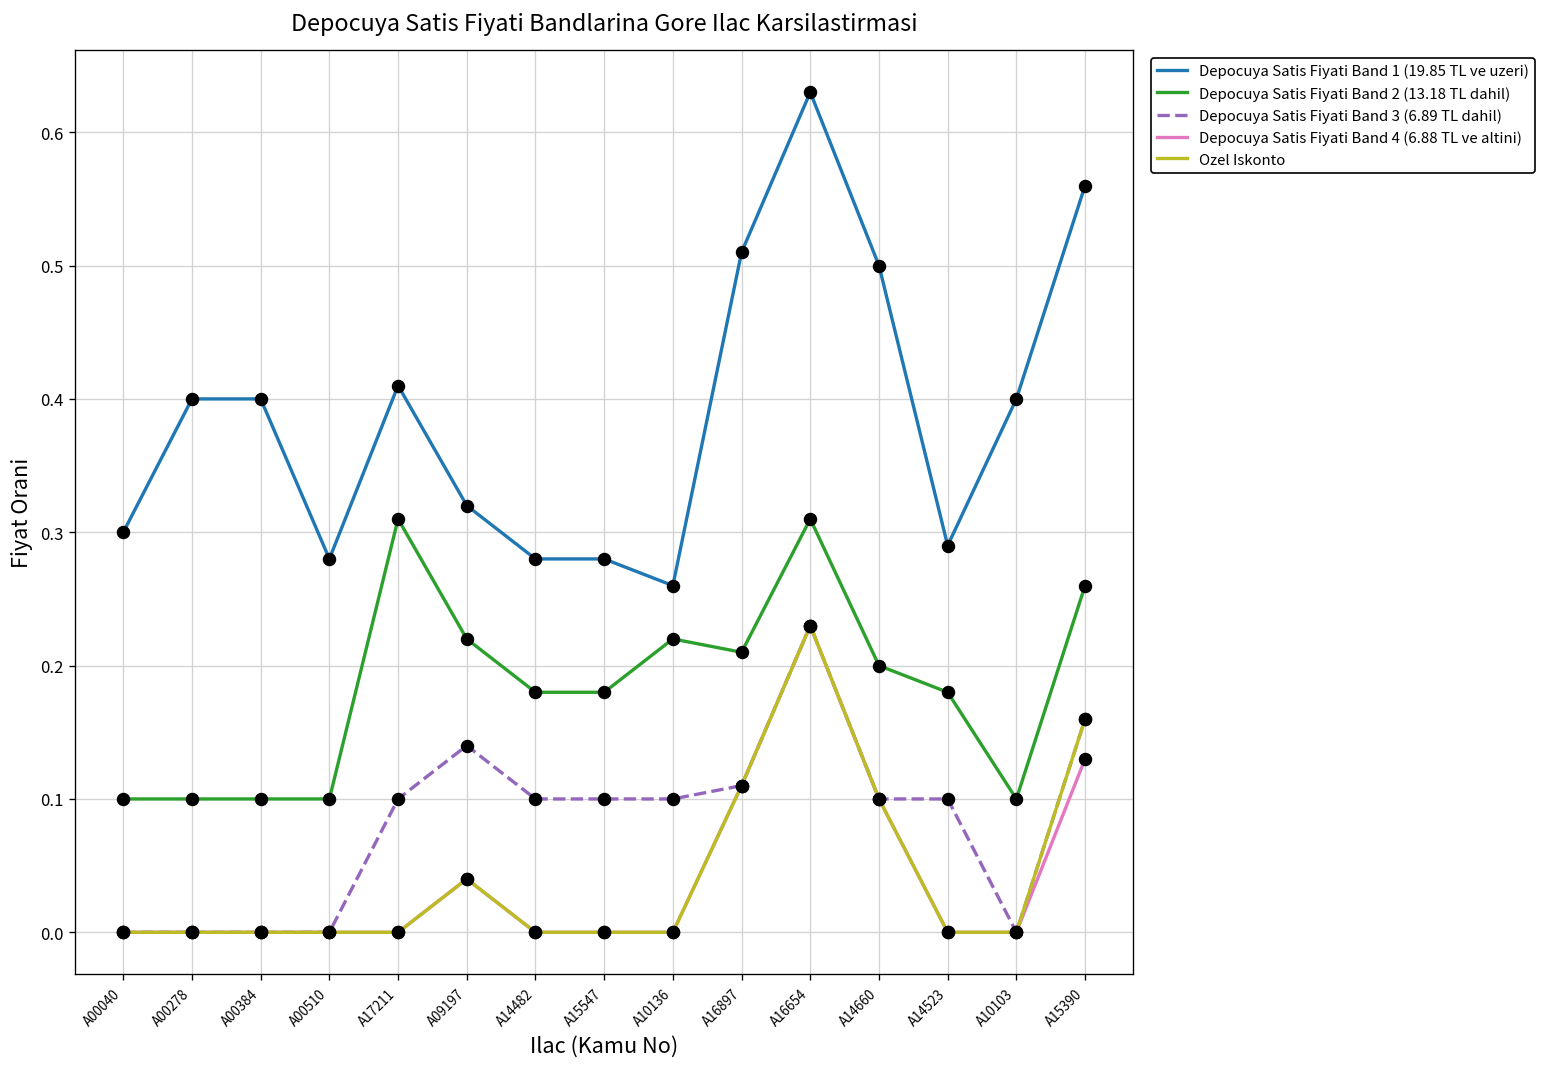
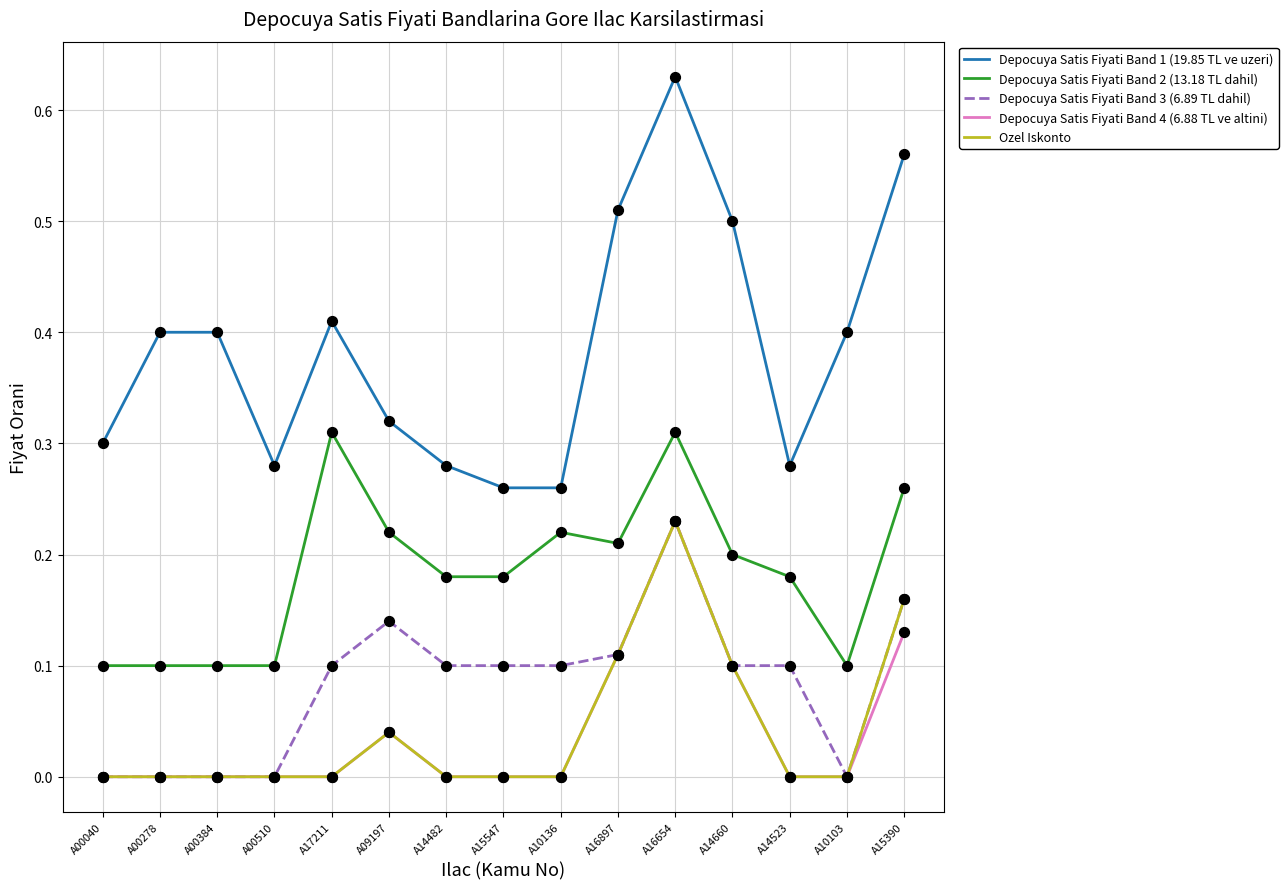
  {
    "Depocuya Satis Fiyati Band 1 (19.85 TL ve uzeri)": {
      "A00040": 0.30,
      "A00278": 0.40,
      "A00384": 0.40,
      "A00510": 0.28,
      "A17211": 0.41,
      "A09197": 0.32,
      "A14482": 0.28,
-     "A15547": 0.28,
+     "A15547": 0.26,
      "A10136": 0.26,
      "A16897": 0.51,
      "A16654": 0.63,
      "A14660": 0.50,
-     "A14523": 0.29,
+     "A14523": 0.28,
      "A10103": 0.40,
      "A15390": 0.56
    },
    "Depocuya Satis Fiyati Band 2 (13.18 TL dahil)": {
      "A00040": 0.10,
      "A00278": 0.10,
      "A00384": 0.10,
      "A00510": 0.10,
      "A17211": 0.31,
      "A09197": 0.22,
      "A14482": 0.18,
      "A15547": 0.18,
      "A10136": 0.22,
      "A16897": 0.21,
      "A16654": 0.31,
      "A14660": 0.20,
      "A14523": 0.18,
      "A10103": 0.10,
      "A15390": 0.26
    },
    "Depocuya Satis Fiyati Band 3 (6.89 TL dahil)": {
      "A17211": 0.10,
      "A09197": 0.14,
      "A14482": 0.10,
      "A15547": 0.10,
      "A10136": 0.10,
      "A14523": 0.10
    },
    "Depocuya Satis Fiyati Band 4 (6.88 TL ve altini)": {
      "A15390": 0.13
    }
  }
